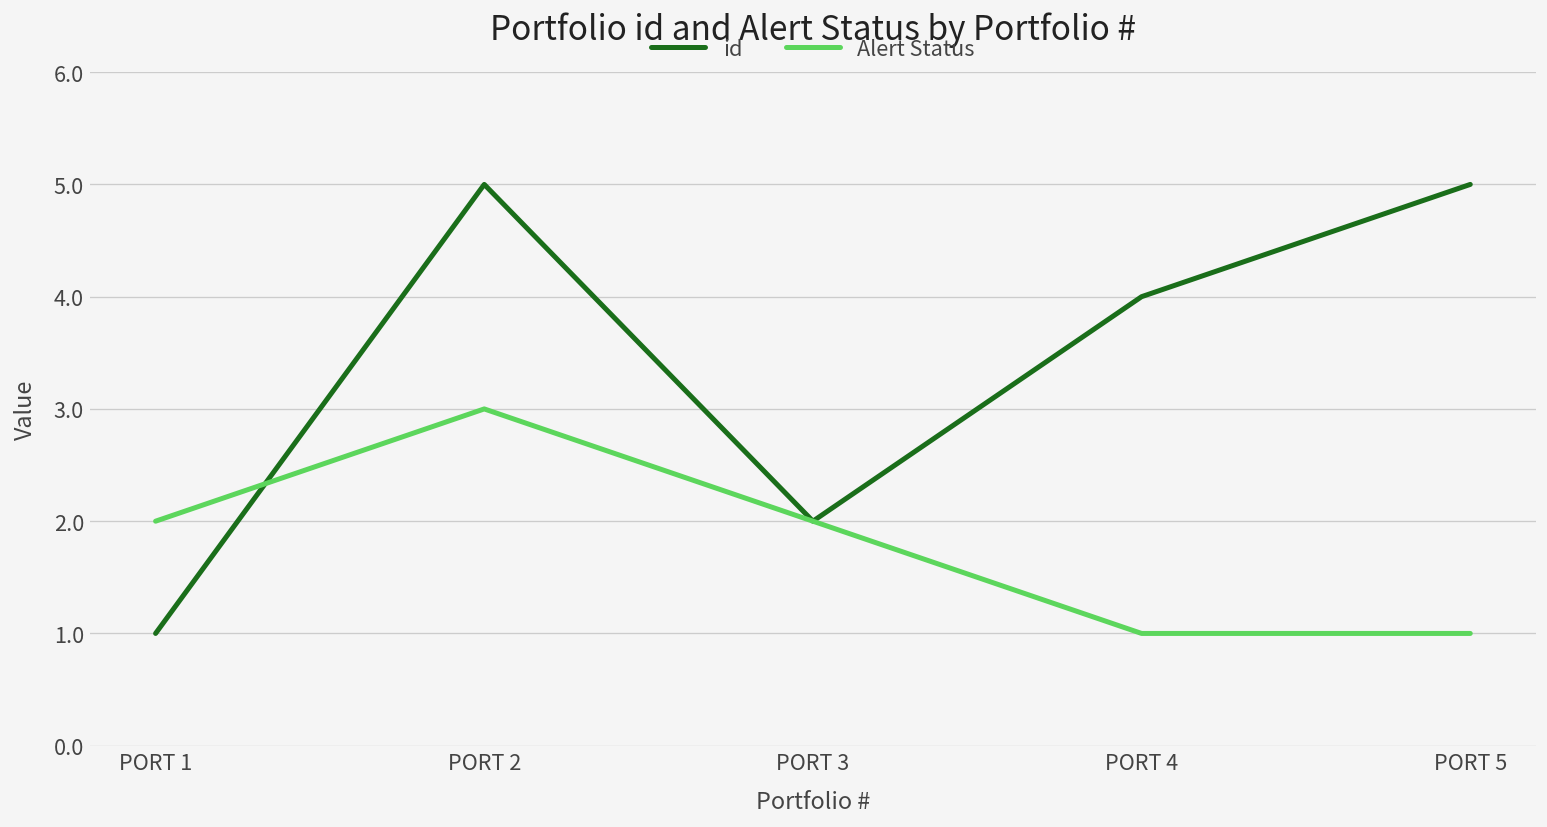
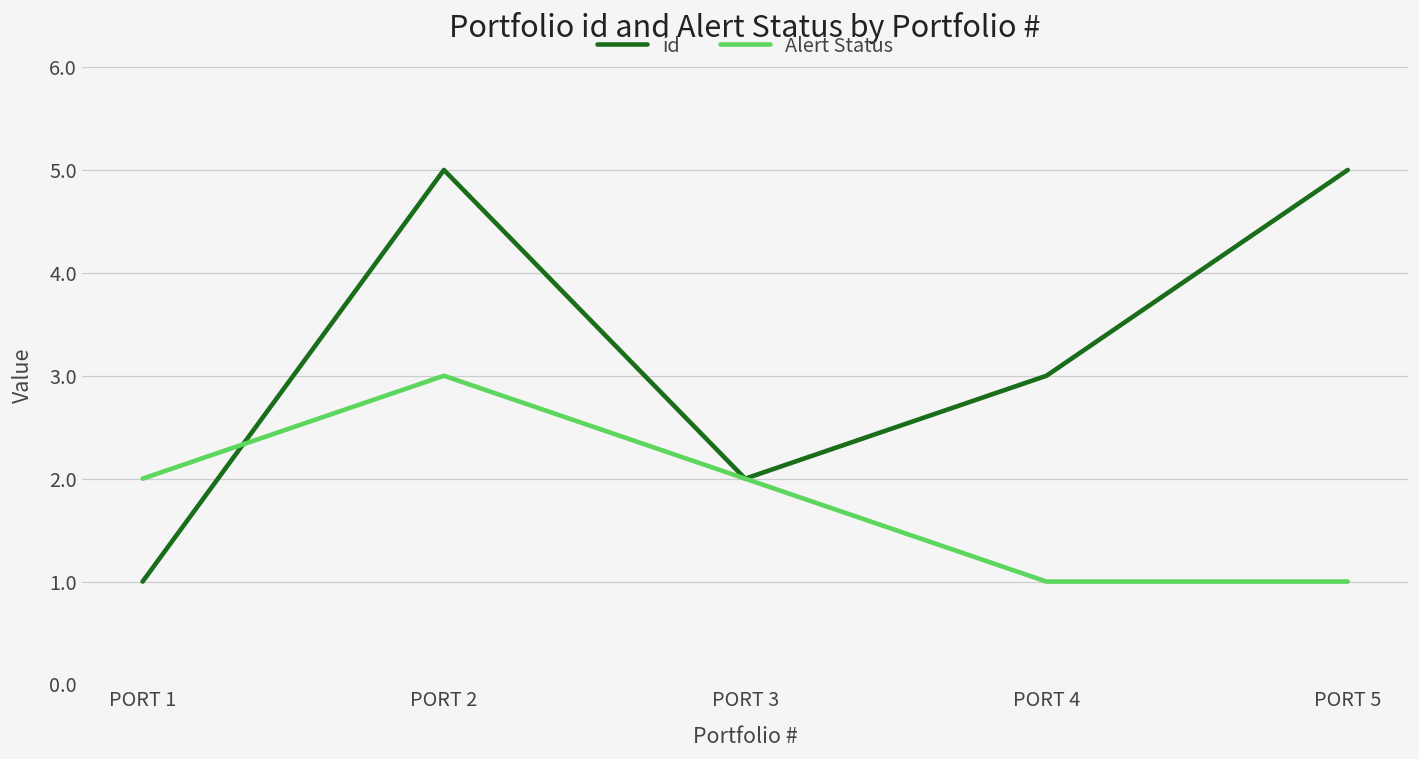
  {
    "id": {
      "PORT 1": 1,
      "PORT 2": 5,
-     "PORT 4": 4,
+     "PORT 4": 3,
      "PORT 5": 5
    },
    "Alert Status": {
      "PORT 1": 2,
      "PORT 2": 3,
      "PORT 4": 1,
      "PORT 5": 1
    }
  }
